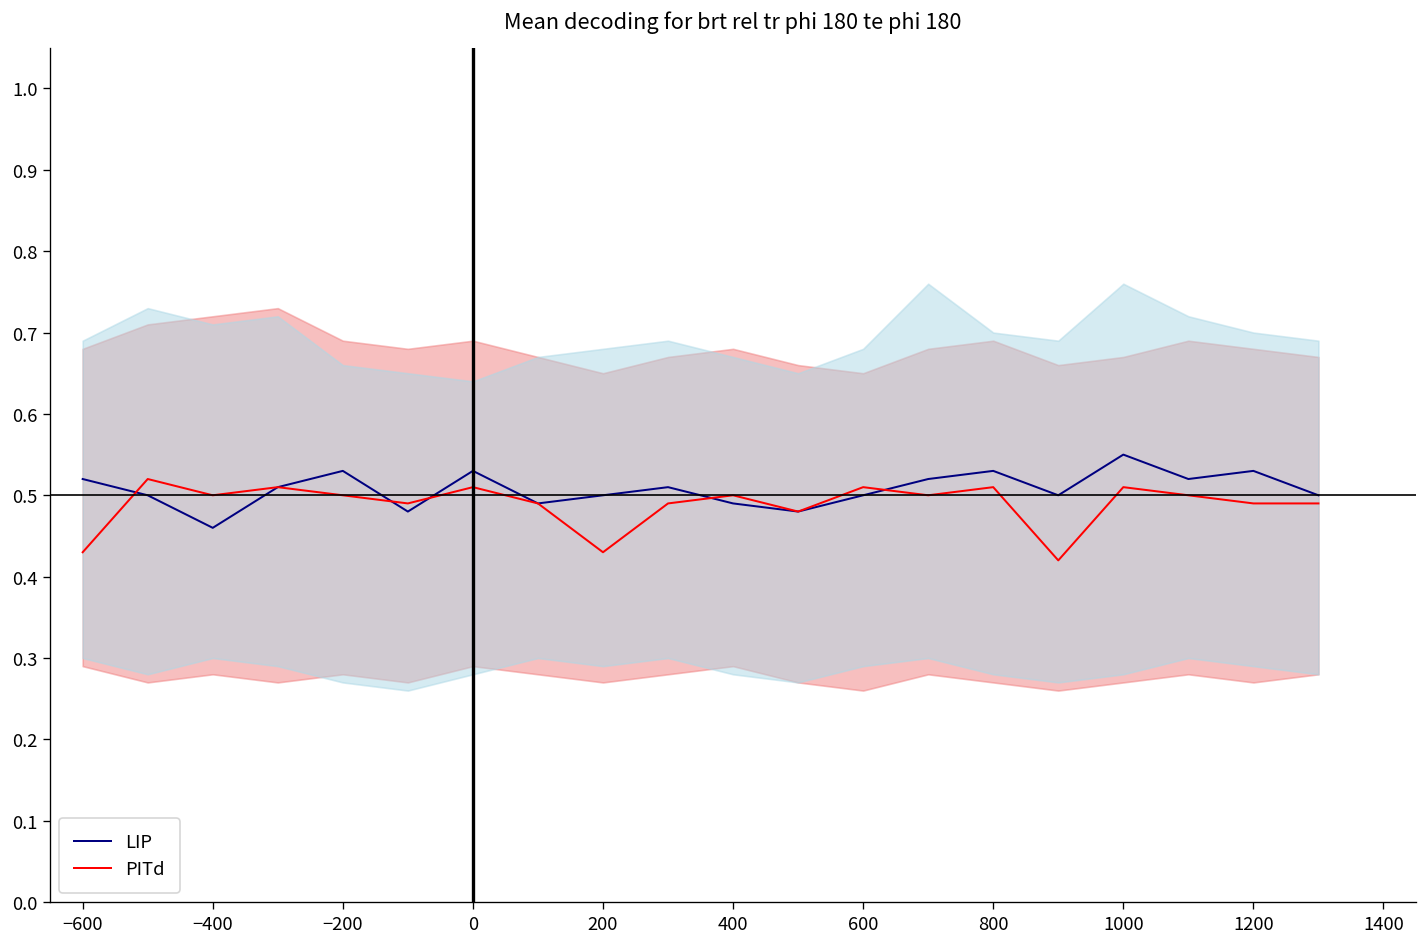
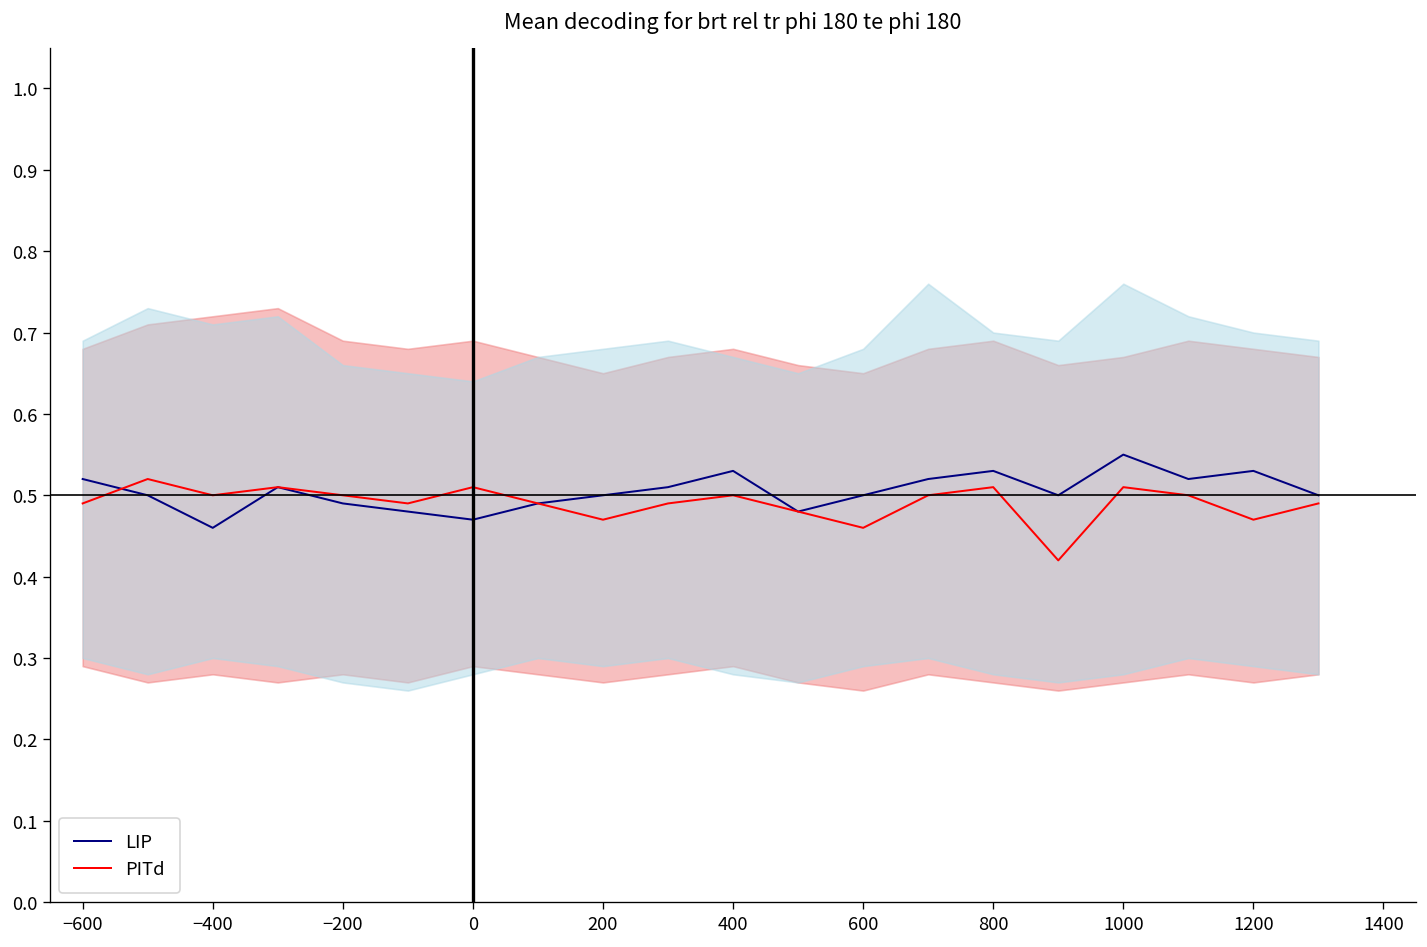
  {
    "LIP": {
      "−600": 0.52,
      "−400": 0.46,
-     "−200": 0.53,
-     "0": 0.53,
+     "−200": 0.49,
+     "0": 0.47,
      "200": 0.50,
-     "400": 0.49,
+     "400": 0.53,
      "600": 0.50,
      "800": 0.53,
      "1000": 0.55,
      "1200": 0.53
    },
    "PITd": {
-     "−600": 0.43,
+     "−600": 0.49,
      "−400": 0.50,
      "−200": 0.50,
      "0": 0.51,
-     "200": 0.43,
+     "200": 0.47,
      "400": 0.50,
-     "600": 0.51,
+     "600": 0.46,
      "800": 0.51,
      "1000": 0.51,
-     "1200": 0.49
+     "1200": 0.47
    }
  }
